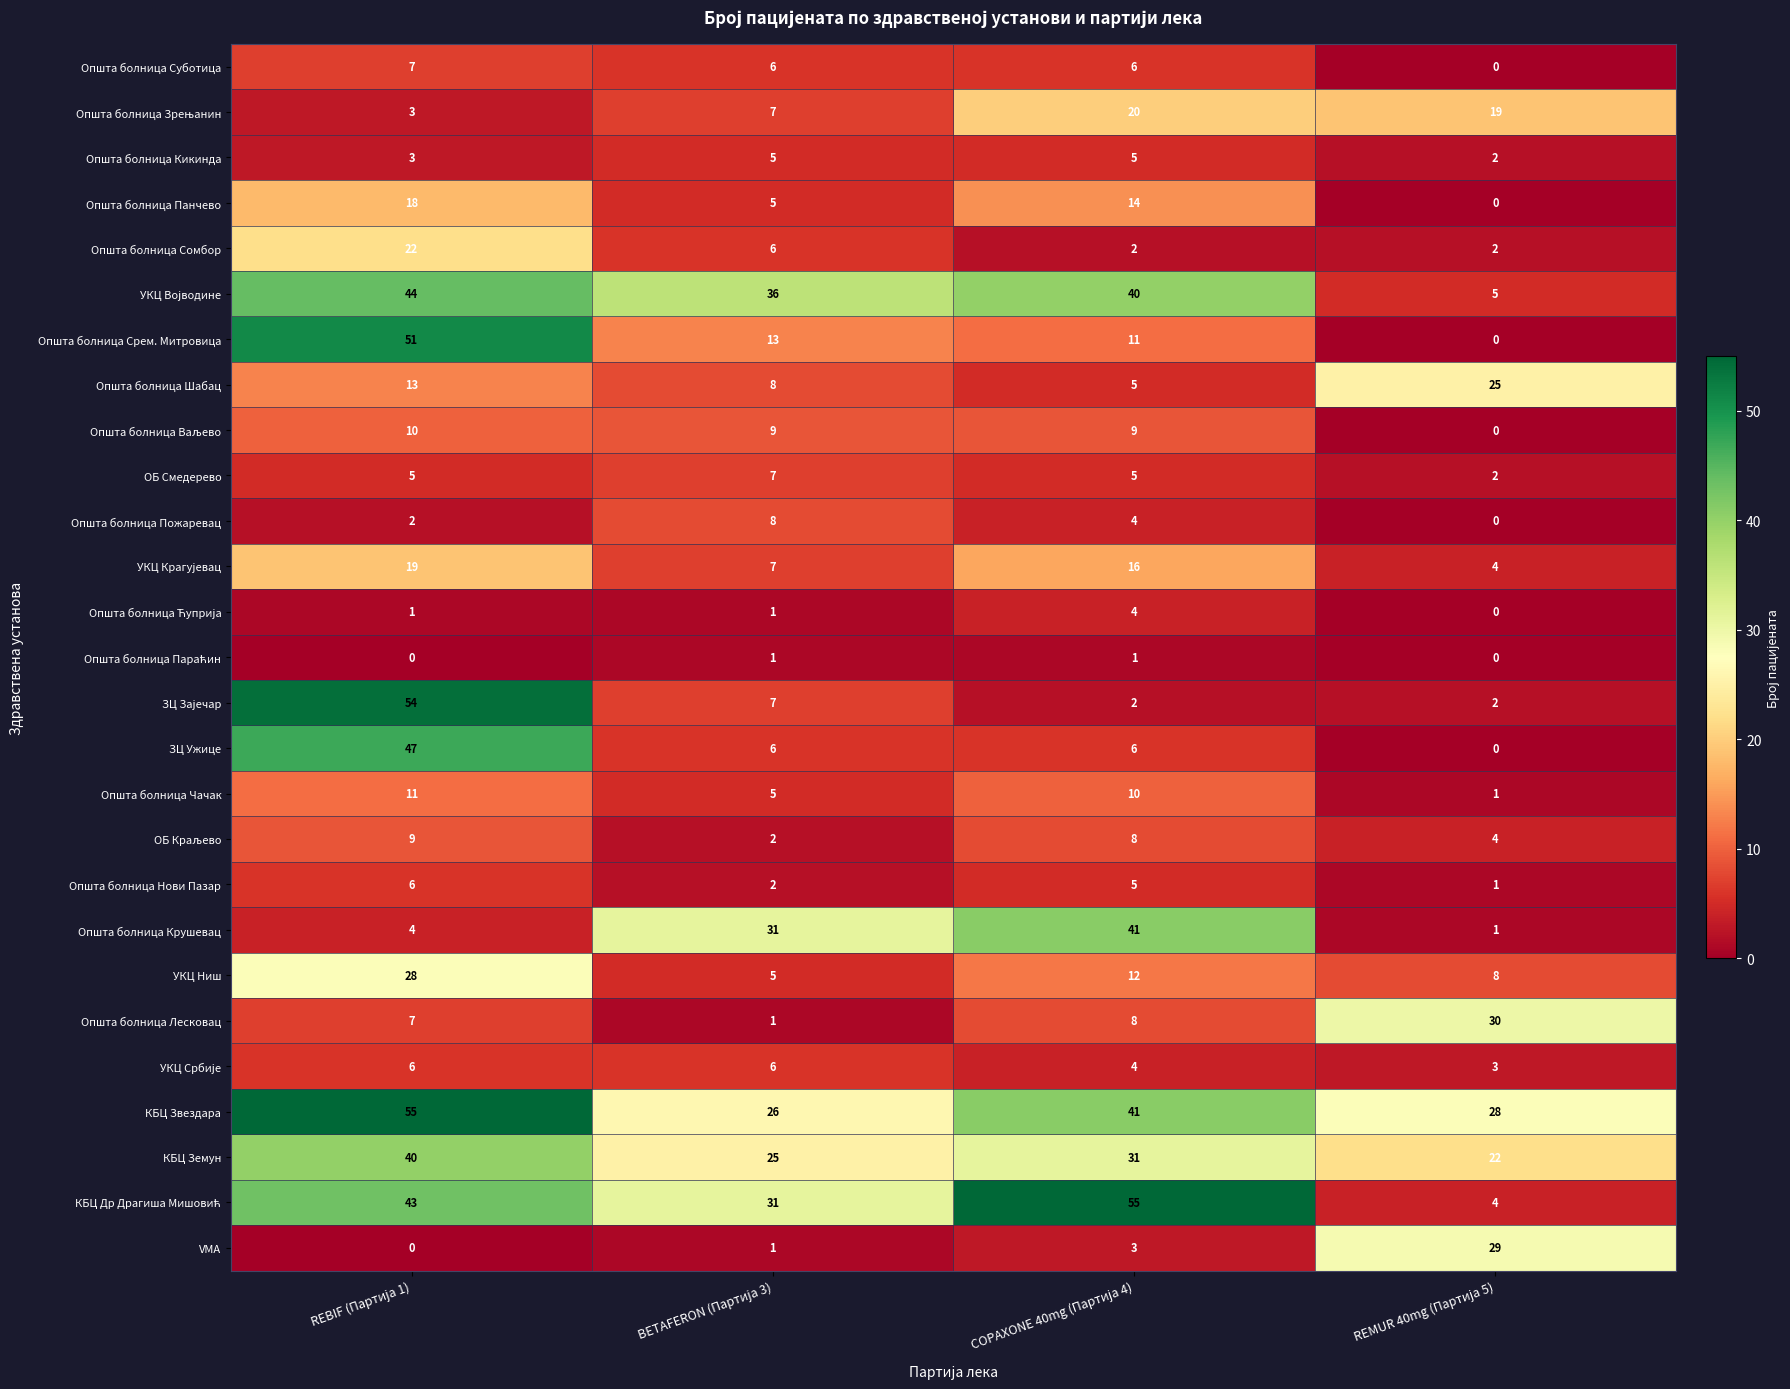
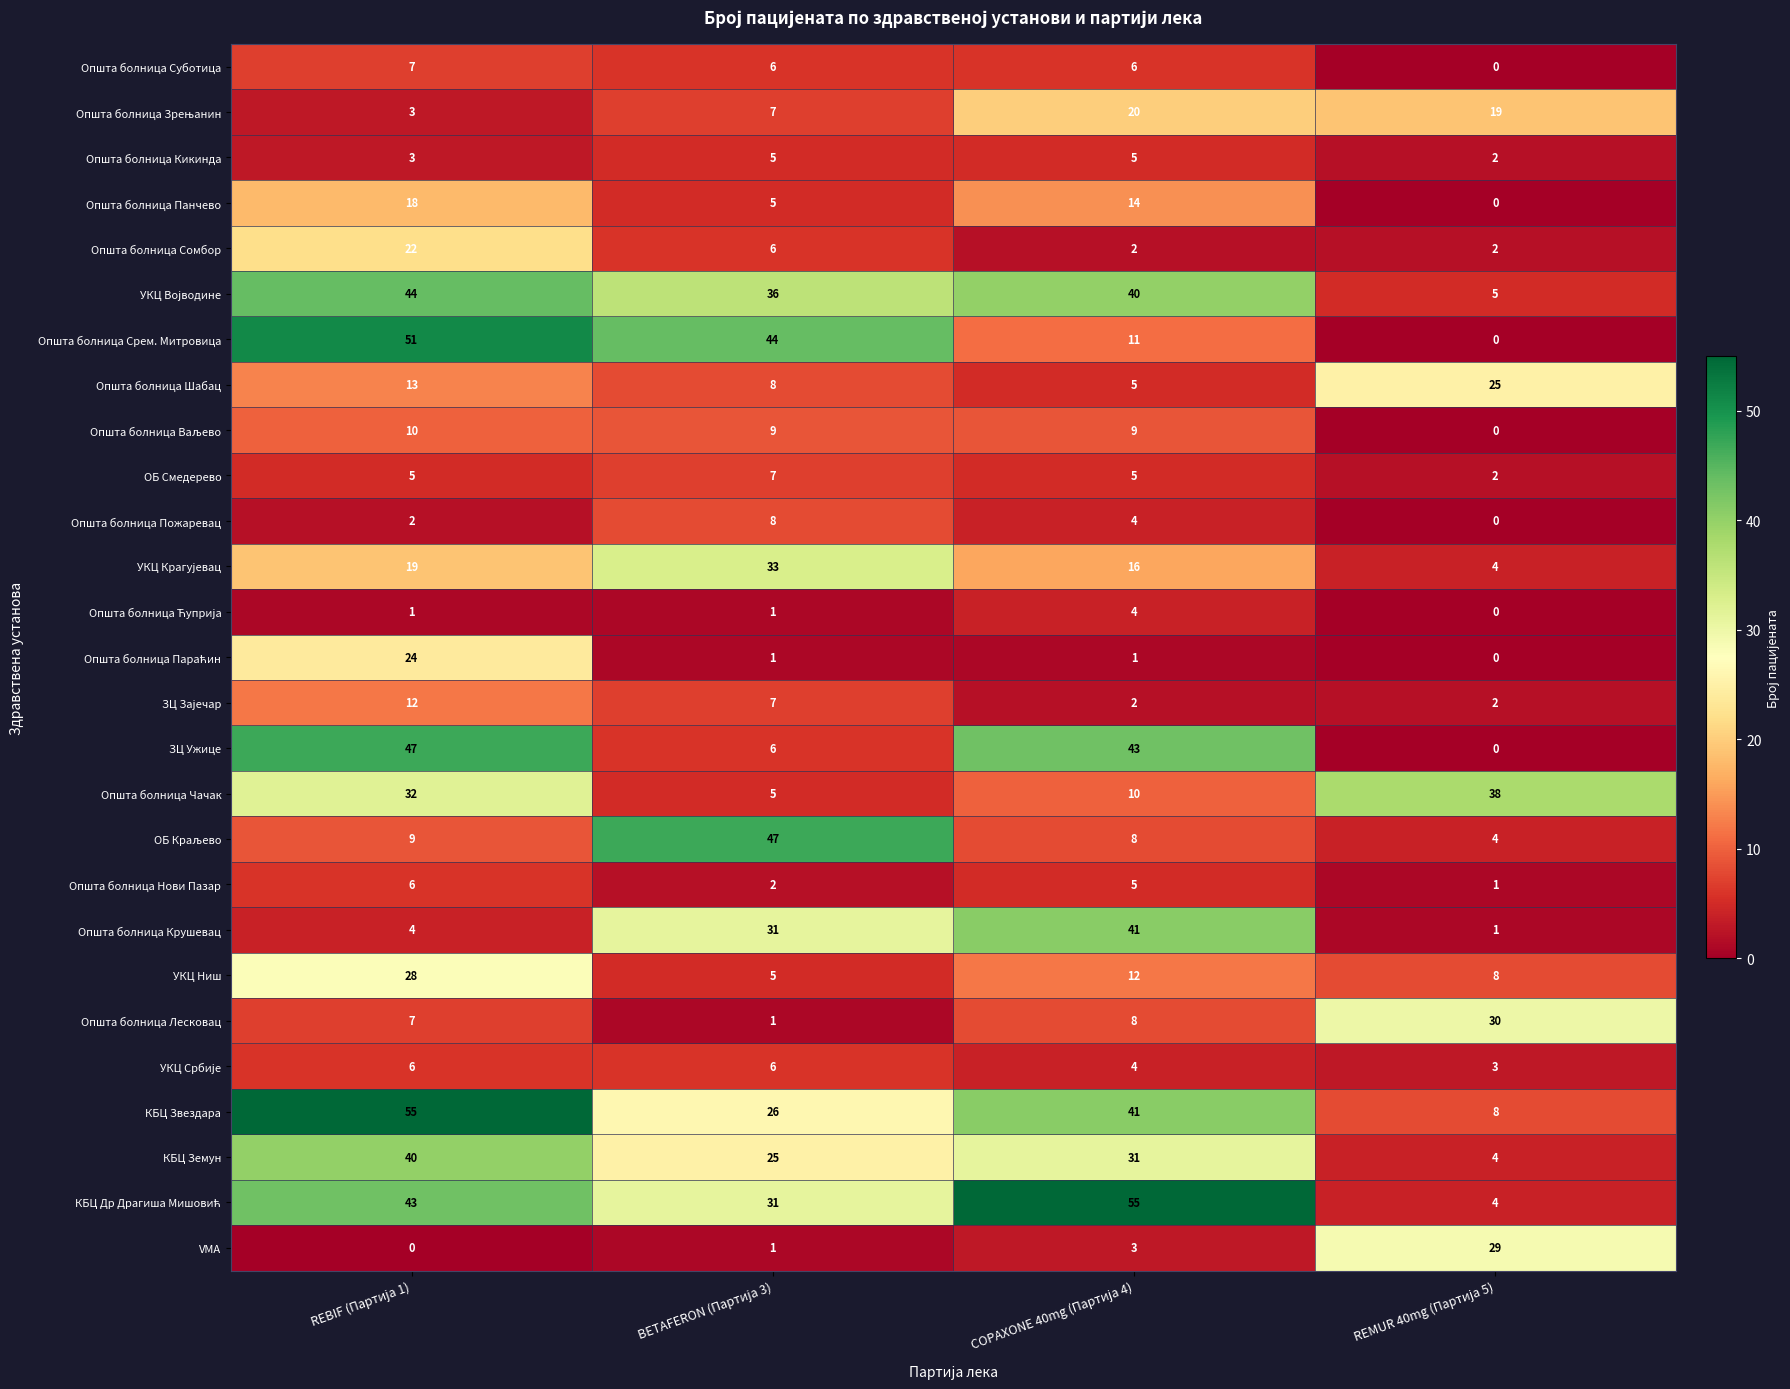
  {
    "Општа болница Суботица": {
      "REBIF (Партија 1)": 7,
      "BETAFERON (Партија 3)": 6,
      "COPAXONE 40mg (Партија 4)": 6,
      "REMUR 40mg (Партија 5)": 0
    },
    "Општа болница Зрењанин": {
      "REBIF (Партија 1)": 3,
      "BETAFERON (Партија 3)": 7,
      "COPAXONE 40mg (Партија 4)": 20,
      "REMUR 40mg (Партија 5)": 19
    },
    "Општа болница Кикинда": {
      "REBIF (Партија 1)": 3,
      "BETAFERON (Партија 3)": 5,
      "COPAXONE 40mg (Партија 4)": 5,
      "REMUR 40mg (Партија 5)": 2
    },
    "Општа болница Панчево": {
      "REBIF (Партија 1)": 18,
      "BETAFERON (Партија 3)": 5,
      "COPAXONE 40mg (Партија 4)": 14,
      "REMUR 40mg (Партија 5)": 0
    },
    "Општа болница Сомбор": {
      "REBIF (Партија 1)": 22,
      "BETAFERON (Партија 3)": 6,
      "COPAXONE 40mg (Партија 4)": 2,
      "REMUR 40mg (Партија 5)": 2
    },
    "УКЦ Војводине": {
      "REBIF (Партија 1)": 44,
      "BETAFERON (Партија 3)": 36,
      "COPAXONE 40mg (Партија 4)": 40,
      "REMUR 40mg (Партија 5)": 5
    },
    "Општа болница Срем. Митровица": {
      "REBIF (Партија 1)": 51,
-     "BETAFERON (Партија 3)": 13,
+     "BETAFERON (Партија 3)": 44,
      "COPAXONE 40mg (Партија 4)": 11,
      "REMUR 40mg (Партија 5)": 0
    },
    "Општа болница Шабац": {
      "REBIF (Партија 1)": 13,
      "BETAFERON (Партија 3)": 8,
      "COPAXONE 40mg (Партија 4)": 5,
      "REMUR 40mg (Партија 5)": 25
    },
    "Општа болница Ваљево": {
      "REBIF (Партија 1)": 10,
      "BETAFERON (Партија 3)": 9,
      "COPAXONE 40mg (Партија 4)": 9,
      "REMUR 40mg (Партија 5)": 0
    },
    "ОБ Смедерево": {
      "REBIF (Партија 1)": 5,
      "BETAFERON (Партија 3)": 7,
      "COPAXONE 40mg (Партија 4)": 5,
      "REMUR 40mg (Партија 5)": 2
    },
    "Општа болница Пожаревац": {
      "REBIF (Партија 1)": 2,
      "BETAFERON (Партија 3)": 8,
      "COPAXONE 40mg (Партија 4)": 4,
      "REMUR 40mg (Партија 5)": 0
    },
    "УКЦ Крагујевац": {
      "REBIF (Партија 1)": 19,
-     "BETAFERON (Партија 3)": 7,
+     "BETAFERON (Партија 3)": 33,
      "COPAXONE 40mg (Партија 4)": 16,
      "REMUR 40mg (Партија 5)": 4
    },
    "Општа болница Ћуприја": {
      "REBIF (Партија 1)": 1,
      "BETAFERON (Партија 3)": 1,
      "COPAXONE 40mg (Партија 4)": 4,
      "REMUR 40mg (Партија 5)": 0
    },
    "Општа болница Параћин": {
-     "REBIF (Партија 1)": 0,
+     "REBIF (Партија 1)": 24,
      "BETAFERON (Партија 3)": 1,
      "COPAXONE 40mg (Партија 4)": 1,
      "REMUR 40mg (Партија 5)": 0
    },
    "ЗЦ Зајечар": {
-     "REBIF (Партија 1)": 54,
+     "REBIF (Партија 1)": 12,
      "BETAFERON (Партија 3)": 7,
      "COPAXONE 40mg (Партија 4)": 2,
      "REMUR 40mg (Партија 5)": 2
    },
    "ЗЦ Ужице": {
      "REBIF (Партија 1)": 47,
      "BETAFERON (Партија 3)": 6,
-     "COPAXONE 40mg (Партија 4)": 6,
+     "COPAXONE 40mg (Партија 4)": 43,
      "REMUR 40mg (Партија 5)": 0
    },
    "Општа болница Чачак": {
-     "REBIF (Партија 1)": 11,
+     "REBIF (Партија 1)": 32,
      "BETAFERON (Партија 3)": 5,
      "COPAXONE 40mg (Партија 4)": 10,
-     "REMUR 40mg (Партија 5)": 1
+     "REMUR 40mg (Партија 5)": 38
    },
    "ОБ Краљево": {
      "REBIF (Партија 1)": 9,
-     "BETAFERON (Партија 3)": 2,
+     "BETAFERON (Партија 3)": 47,
      "COPAXONE 40mg (Партија 4)": 8,
      "REMUR 40mg (Партија 5)": 4
    },
    "Општа болница Нови Пазар": {
      "REBIF (Партија 1)": 6,
      "BETAFERON (Партија 3)": 2,
      "COPAXONE 40mg (Партија 4)": 5,
      "REMUR 40mg (Партија 5)": 1
    },
    "Општа болница Крушевац": {
      "REBIF (Партија 1)": 4,
      "BETAFERON (Партија 3)": 31,
      "COPAXONE 40mg (Партија 4)": 41,
      "REMUR 40mg (Партија 5)": 1
    },
    "УКЦ Ниш": {
      "REBIF (Партија 1)": 28,
      "BETAFERON (Партија 3)": 5,
      "COPAXONE 40mg (Партија 4)": 12,
      "REMUR 40mg (Партија 5)": 8
    },
    "Општа болница Лесковац": {
      "REBIF (Партија 1)": 7,
      "BETAFERON (Партија 3)": 1,
      "COPAXONE 40mg (Партија 4)": 8,
      "REMUR 40mg (Партија 5)": 30
    },
    "УКЦ Србије": {
      "REBIF (Партија 1)": 6,
      "BETAFERON (Партија 3)": 6,
      "COPAXONE 40mg (Партија 4)": 4,
      "REMUR 40mg (Партија 5)": 3
    },
    "КБЦ Звездара": {
      "REBIF (Партија 1)": 55,
      "BETAFERON (Партија 3)": 26,
      "COPAXONE 40mg (Партија 4)": 41,
-     "REMUR 40mg (Партија 5)": 28
+     "REMUR 40mg (Партија 5)": 8
    },
    "КБЦ Земун": {
      "REBIF (Партија 1)": 40,
      "BETAFERON (Партија 3)": 25,
      "COPAXONE 40mg (Партија 4)": 31,
-     "REMUR 40mg (Партија 5)": 22
+     "REMUR 40mg (Партија 5)": 4
    },
    "КБЦ Др Драгиша Мишовић": {
      "REBIF (Партија 1)": 43,
      "BETAFERON (Партија 3)": 31,
      "COPAXONE 40mg (Партија 4)": 55,
      "REMUR 40mg (Партија 5)": 4
    },
    "VMA": {
      "REBIF (Партија 1)": 0,
      "BETAFERON (Партија 3)": 1,
      "COPAXONE 40mg (Партија 4)": 3,
      "REMUR 40mg (Партија 5)": 29
    }
  }
